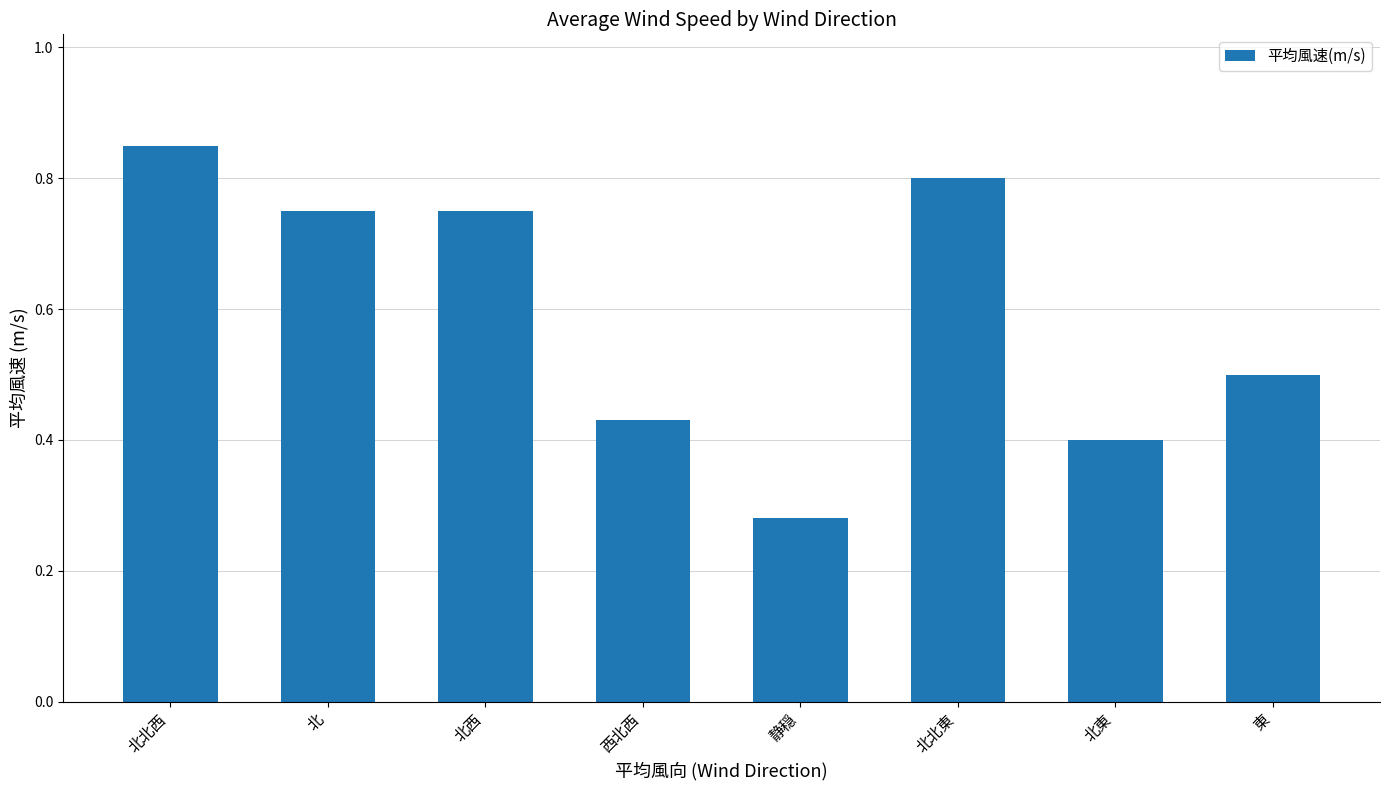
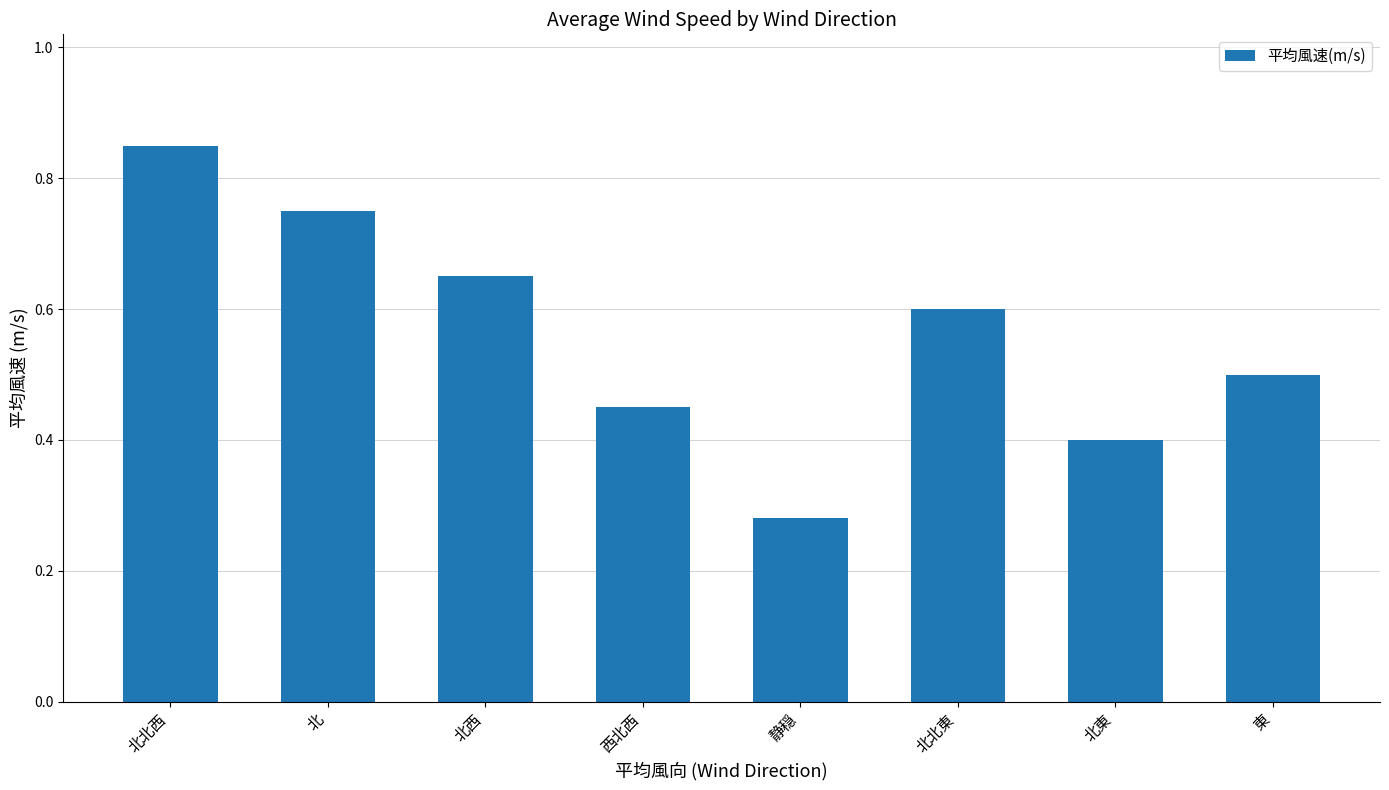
  {
    "北北西": 0.85,
    "北": 0.75,
-   "北西": 0.75,
-   "西北西": 0.43,
+   "北西": 0.65,
+   "西北西": 0.45,
    "静穏": 0.28,
-   "北北東": 0.8,
+   "北北東": 0.6,
    "北東": 0.40,
    "東": 0.50
  }
